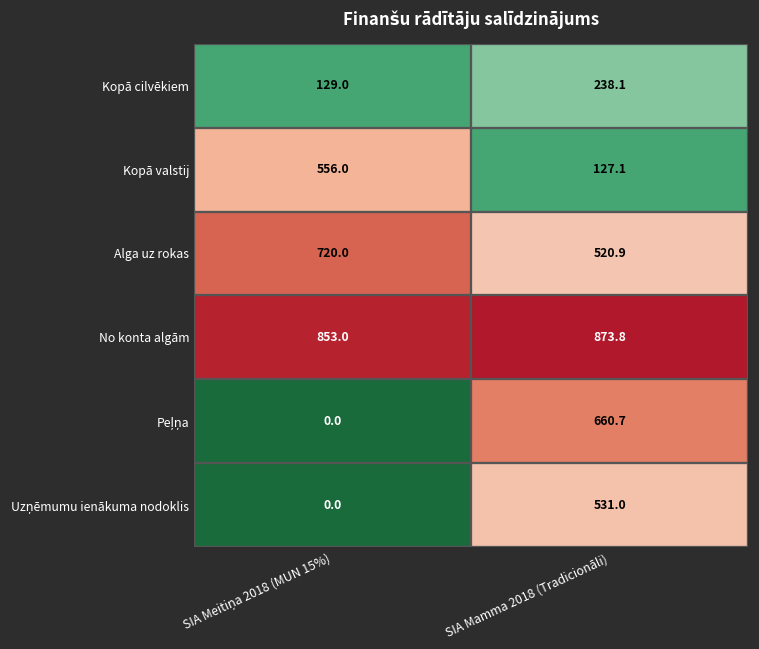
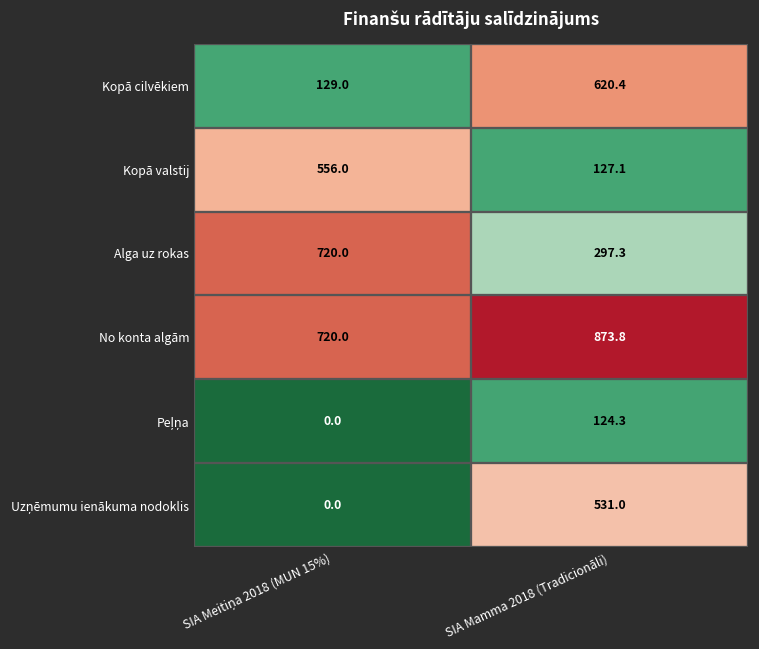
  {
    "Kopā cilvēkiem": {
      "SIA Meitiņa 2018 (MUN 15%)": 129.0,
-     "SIA Mamma 2018 (Tradicionāli)": 238.1
+     "SIA Mamma 2018 (Tradicionāli)": 620.4
    },
    "Kopā valstij": {
      "SIA Meitiņa 2018 (MUN 15%)": 556.0,
      "SIA Mamma 2018 (Tradicionāli)": 127.1
    },
    "Alga uz rokas": {
      "SIA Meitiņa 2018 (MUN 15%)": 720.0,
-     "SIA Mamma 2018 (Tradicionāli)": 520.9
+     "SIA Mamma 2018 (Tradicionāli)": 297.3
    },
    "No konta algām": {
-     "SIA Meitiņa 2018 (MUN 15%)": 853.0,
+     "SIA Meitiņa 2018 (MUN 15%)": 720.0,
      "SIA Mamma 2018 (Tradicionāli)": 873.8
    },
    "Peļņa": {
      "SIA Meitiņa 2018 (MUN 15%)": 0.0,
-     "SIA Mamma 2018 (Tradicionāli)": 660.7
+     "SIA Mamma 2018 (Tradicionāli)": 124.3
    },
    "Uzņēmumu ienākuma nodoklis": {
      "SIA Meitiņa 2018 (MUN 15%)": 0.0,
      "SIA Mamma 2018 (Tradicionāli)": 531.0
    }
  }
